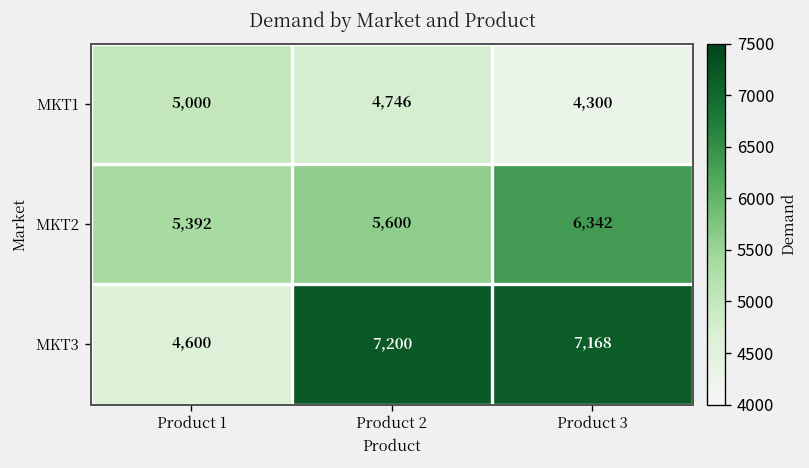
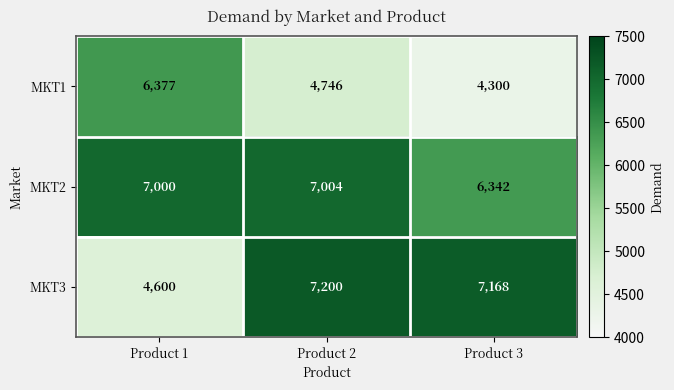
  {
    "MKT1": {
-     "Product 1": "5,000",
+     "Product 1": "6,377",
      "Product 2": "4,746",
      "Product 3": "4,300"
    },
    "MKT2": {
-     "Product 1": "5,392",
-     "Product 2": "5,600",
+     "Product 1": "7,000",
+     "Product 2": "7,004",
      "Product 3": "6,342"
    },
    "MKT3": {
      "Product 1": "4,600",
      "Product 2": "7,200",
      "Product 3": "7,168"
    }
  }
